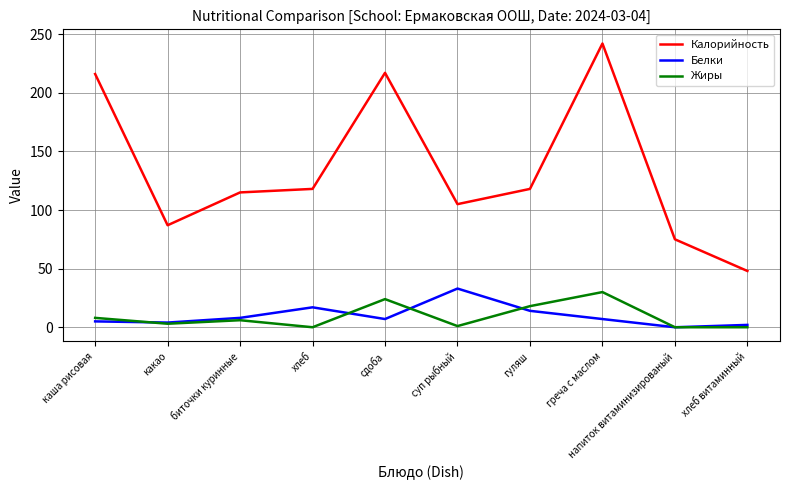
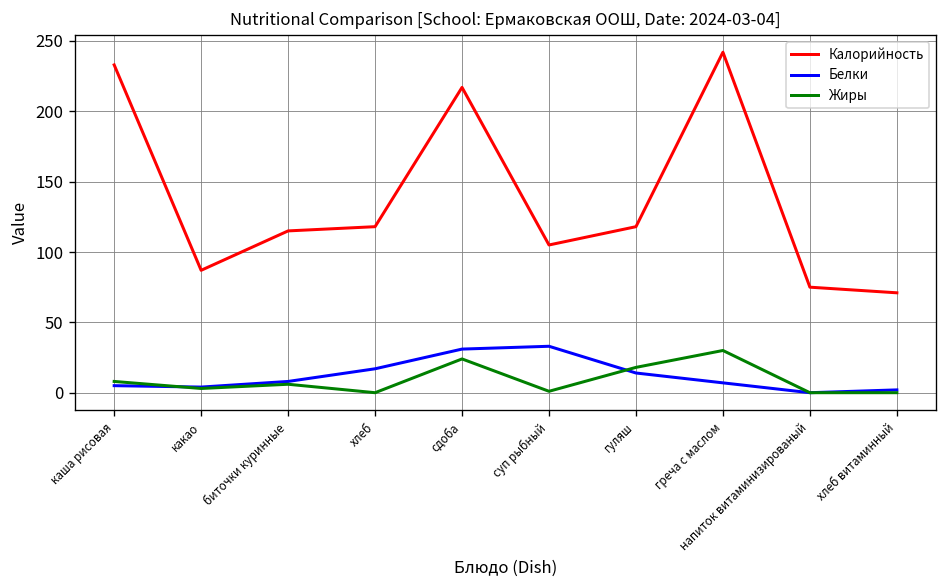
  {
    "Калорийность": {
-     "каша рисовая": 216,
+     "каша рисовая": 233,
      "какао": 87,
      "биточки куринные": 115,
      "хлеб": 118,
      "сдоба": 217,
      "суп рыбный": 105,
      "гуляш": 118,
      "греча с маслом": 242,
      "напиток витаминизированый": 75,
-     "хлеб витаминный": 48
+     "хлеб витаминный": 71
    },
    "Белки": {
      "каша рисовая": 5,
      "хлеб": 17,
-     "сдоба": 7,
+     "сдоба": 31,
      "суп рыбный": 33,
      "гуляш": 14,
      "греча с маслом": 7
    },
    "Жиры": {
      "каша рисовая": 8,
      "хлеб": 0,
      "сдоба": 24,
      "суп рыбный": 1,
      "гуляш": 18,
      "греча с маслом": 30
    }
  }
